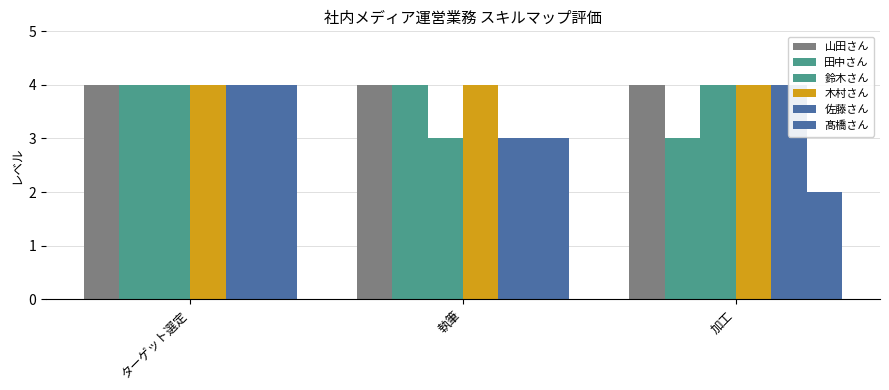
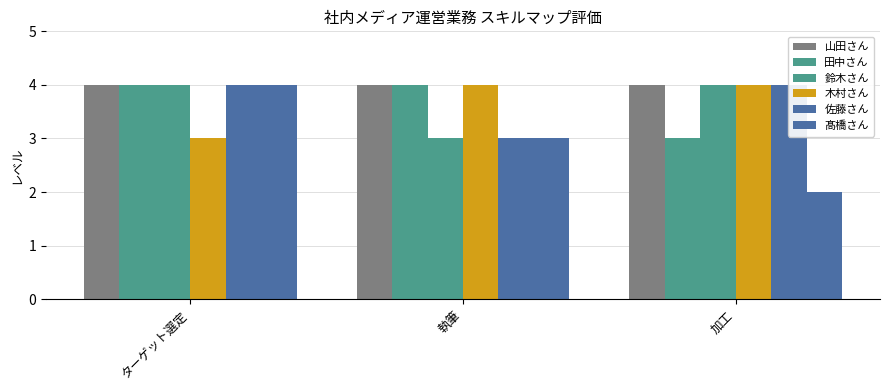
  {
    "山田さん": {
      "ターゲット選定": 4,
      "執筆": 4,
      "加工": 4
    },
    "木村さん": {
-     "ターゲット選定": 4,
+     "ターゲット選定": 3,
      "執筆": 4,
      "加工": 4
    }
  }
